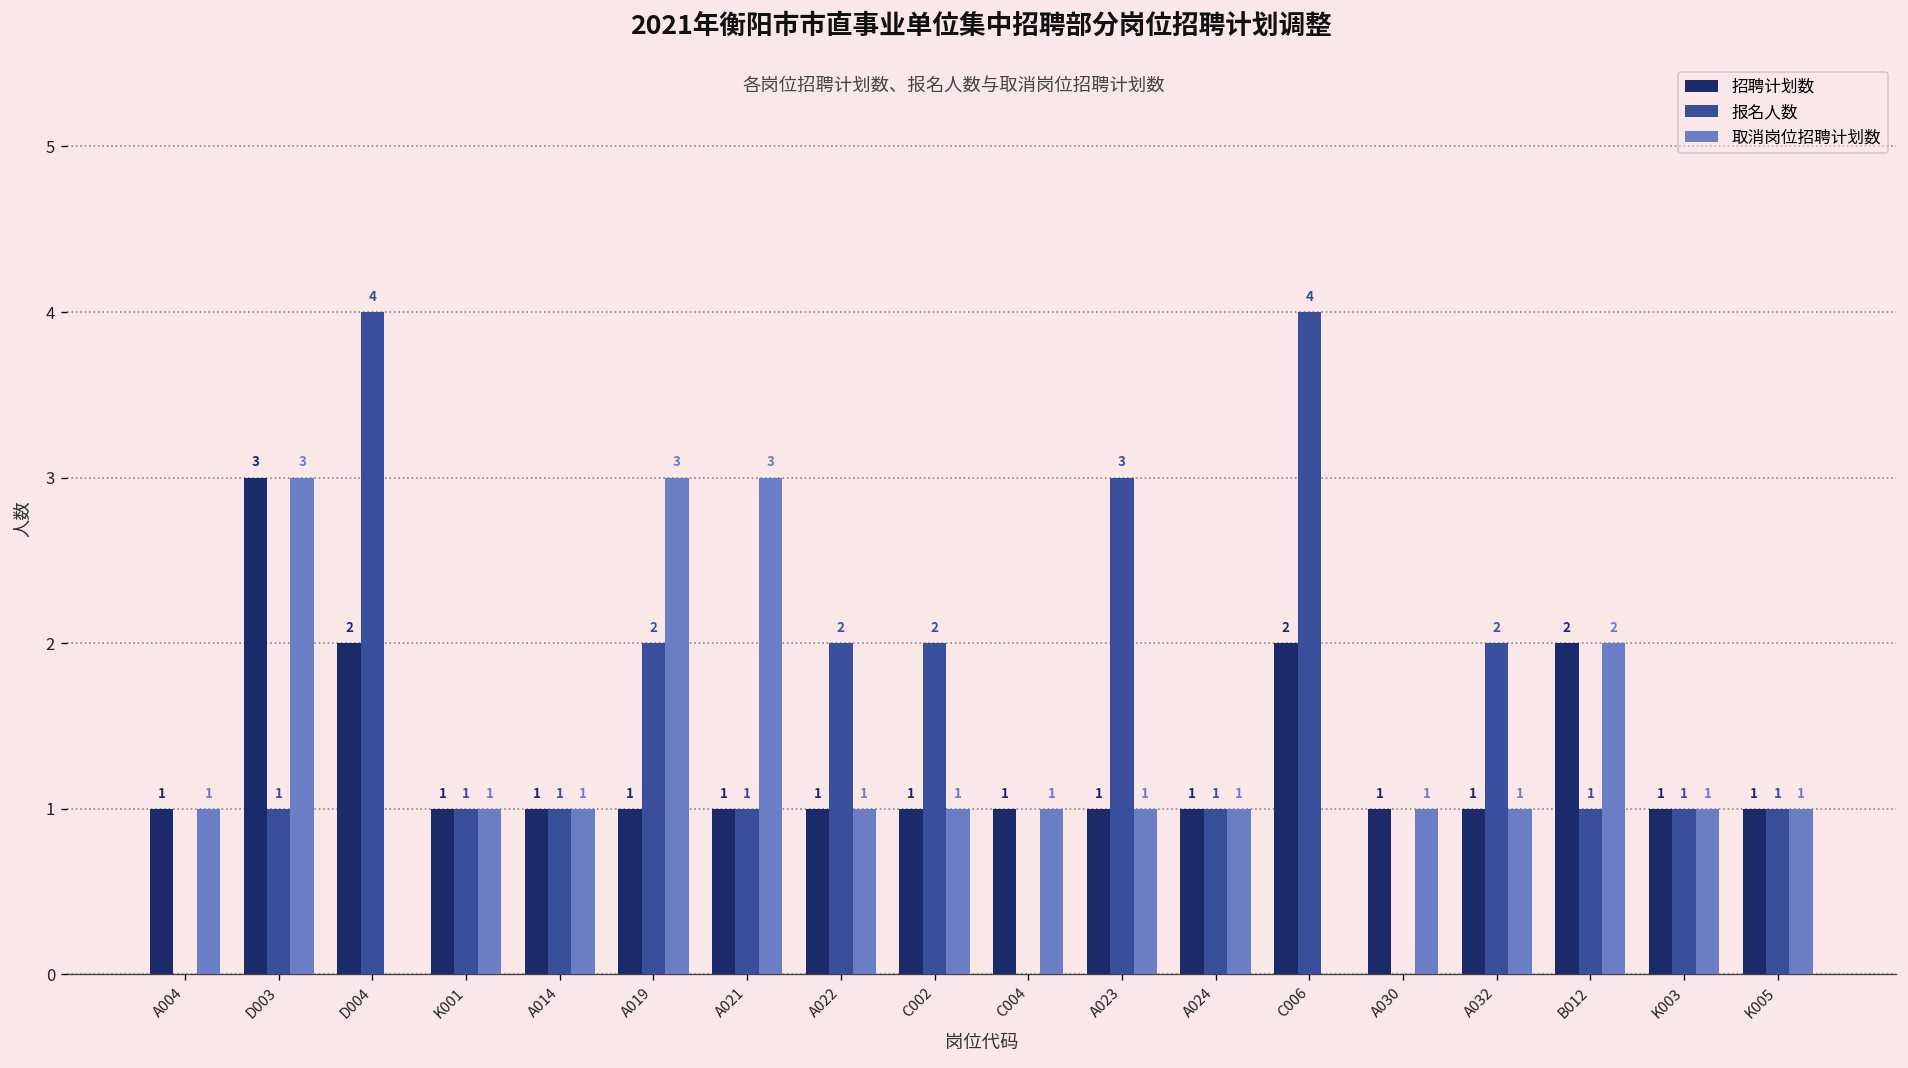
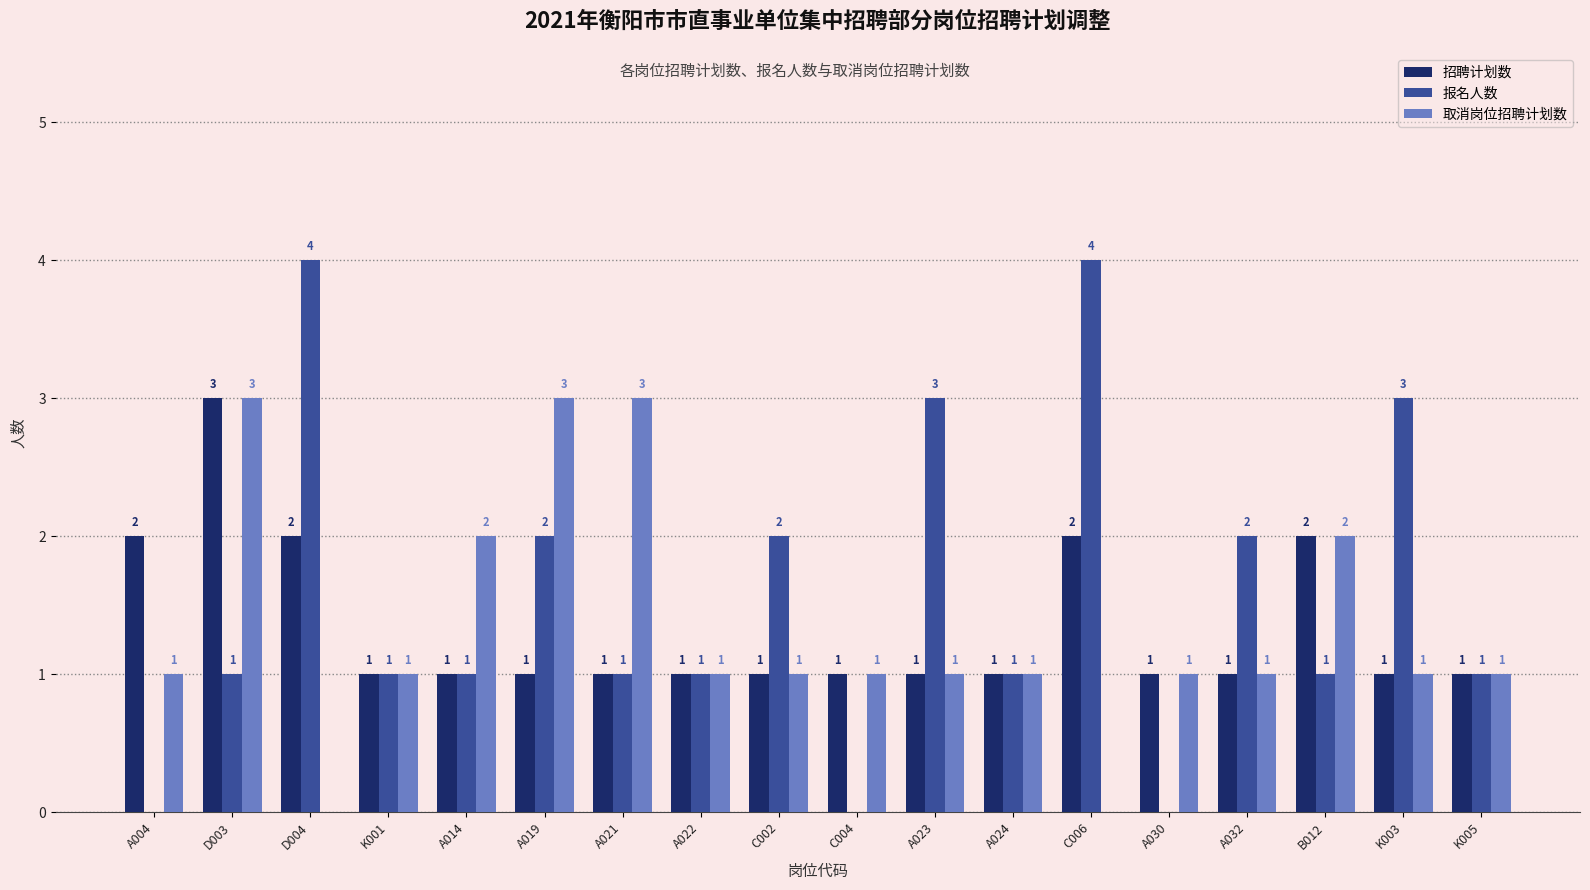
  {
    "招聘计划数": {
-     "A004": 1,
+     "A004": 2,
      "D003": 3,
      "D004": 2,
      "K001": 1,
      "A014": 1,
      "A019": 1,
      "A021": 1,
      "A022": 1,
      "C002": 1,
      "C004": 1,
      "A023": 1,
      "A024": 1,
      "C006": 2,
      "A030": 1,
      "A032": 1,
      "B012": 2,
      "K003": 1,
      "K005": 1
    },
    "报名人数": {
      "D003": 1,
      "D004": 4,
      "K001": 1,
      "A014": 1,
      "A019": 2,
      "A021": 1,
-     "A022": 2,
+     "A022": 1,
      "C002": 2,
      "A023": 3,
      "A024": 1,
      "C006": 4,
      "A032": 2,
      "B012": 1,
-     "K003": 1,
+     "K003": 3,
      "K005": 1
    },
    "取消岗位招聘计划数": {
      "A004": 1,
      "D003": 3,
      "K001": 1,
-     "A014": 1,
+     "A014": 2,
      "A019": 3,
      "A021": 3,
      "A022": 1,
      "C002": 1,
      "C004": 1,
      "A023": 1,
      "A024": 1,
      "A030": 1,
      "A032": 1,
      "B012": 2,
      "K003": 1,
      "K005": 1
    }
  }
